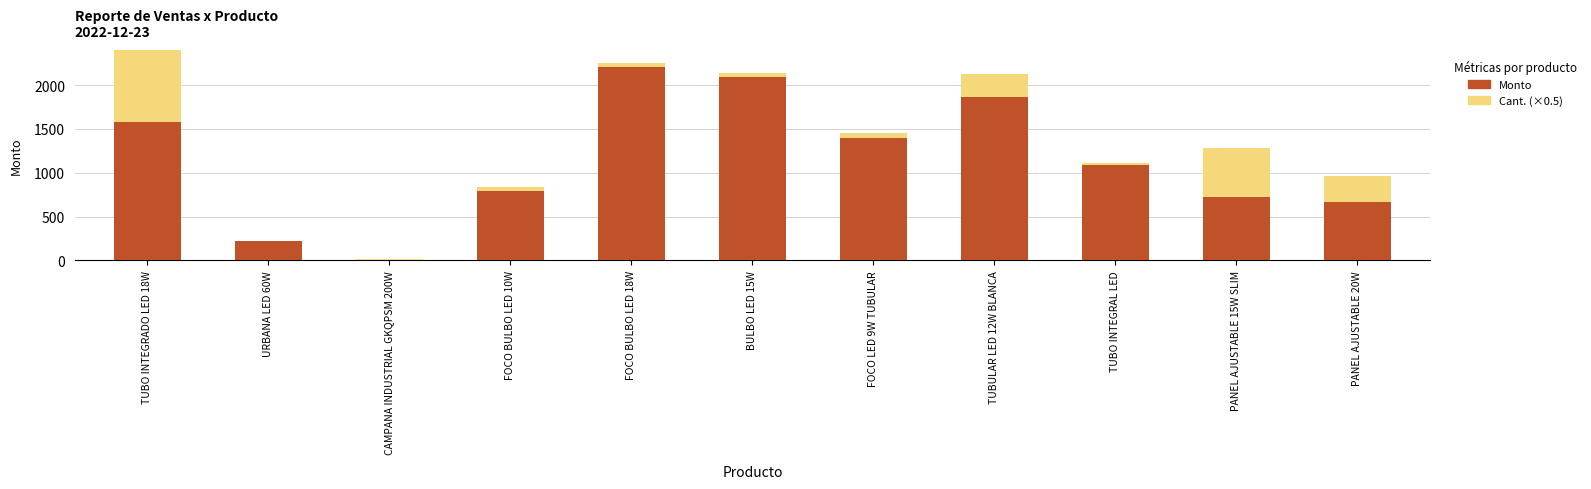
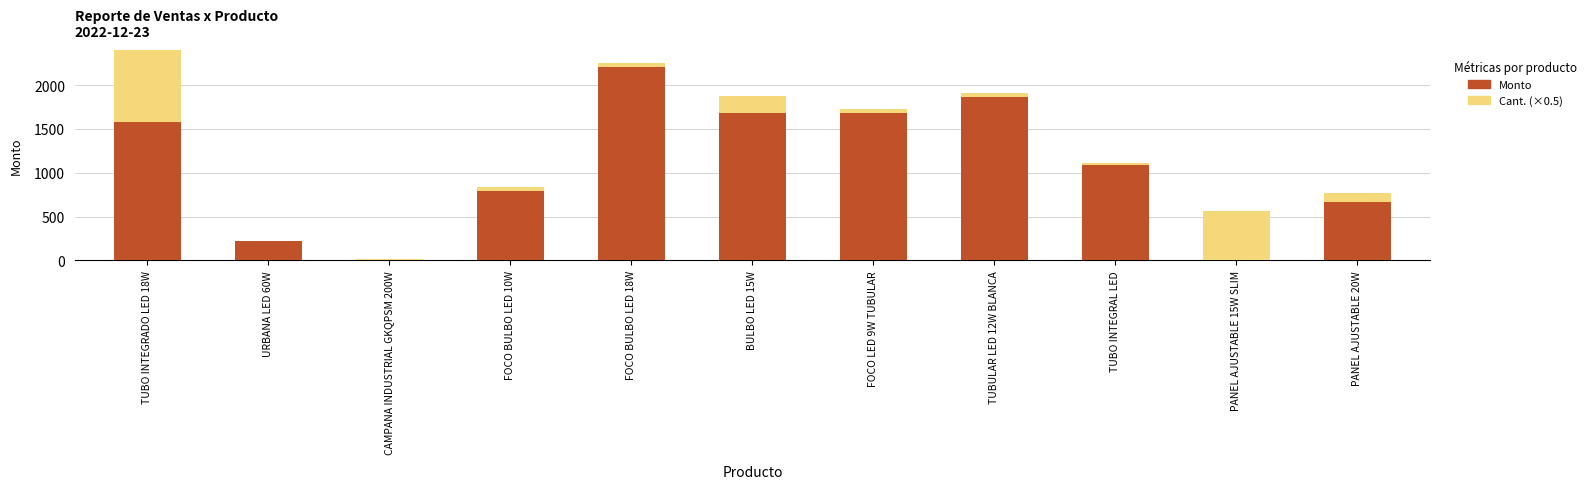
  {
    "Monto": {
      "TUBO INTEGRADO LED 18W": 1600,
      "URBANA LED 60W": 200,
      "CAMPANA INDUSTRIAL GKQPSM 200W": 0,
      "FOCO BULBO LED 10W": 800,
      "FOCO BULBO LED 18W": 2200,
-     "BULBO LED 15W": 2100,
-     "FOCO LED 9W TUBULAR": 1400,
+     "BULBO LED 15W": 1700,
+     "FOCO LED 9W TUBULAR": 1700,
      "TUBULAR LED 12W BLANCA": 1900,
      "TUBO INTEGRAL LED": 1100,
-     "PANEL AJUSTABLE 15W SLIM": 700,
+     "PANEL AJUSTABLE 15W SLIM": 0,
      "PANEL AJUSTABLE 20W": 700
    },
    "Cant. (×0.5)": {
      "FOCO BULBO LED 10W": 100,
      "FOCO BULBO LED 18W": 100,
-     "BULBO LED 15W": 100,
+     "BULBO LED 15W": 200,
      "FOCO LED 9W TUBULAR": 100,
-     "TUBULAR LED 12W BLANCA": 300,
+     "TUBULAR LED 12W BLANCA": 100,
      "PANEL AJUSTABLE 15W SLIM": 600,
-     "PANEL AJUSTABLE 20W": 300
+     "PANEL AJUSTABLE 20W": 100
    }
  }
